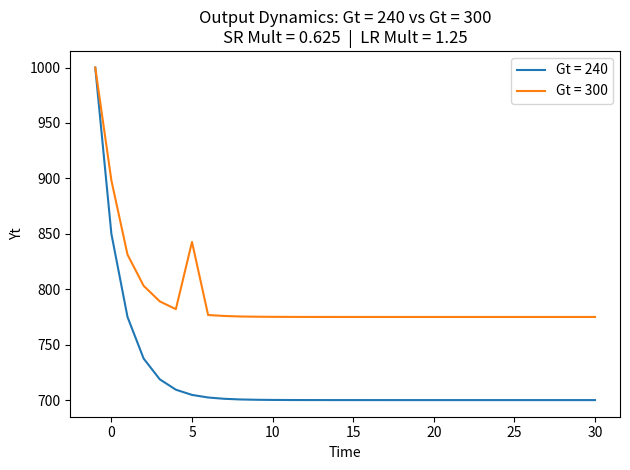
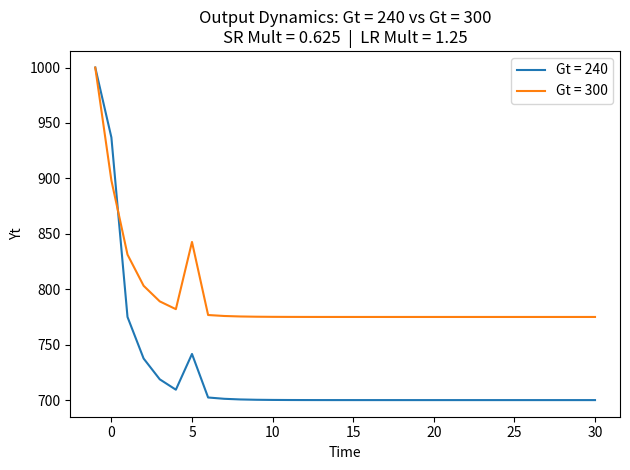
  {
    "Gt = 240": {
-     "0": 850,
-     "5": 705,
+     "0": 937,
+     "5": 742,
      "10": 700,
      "15": 700,
      "20": 700,
      "25": 700,
      "30": 700
    },
    "Gt = 300": {
      "0": 898,
      "5": 843,
      "10": 775,
      "15": 775,
      "20": 775,
      "25": 775,
      "30": 775
    }
  }
